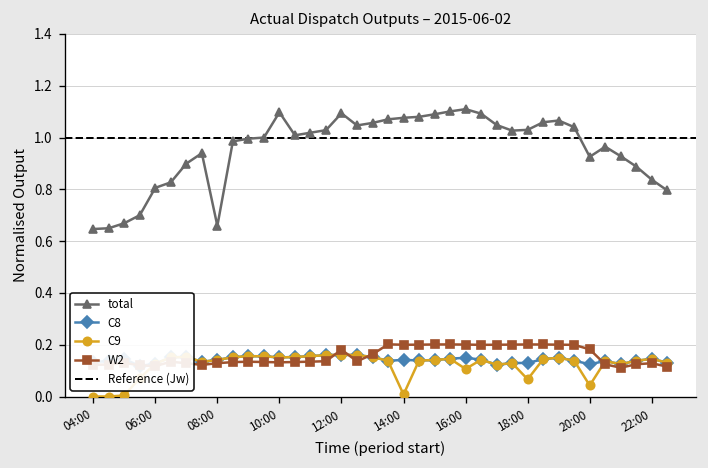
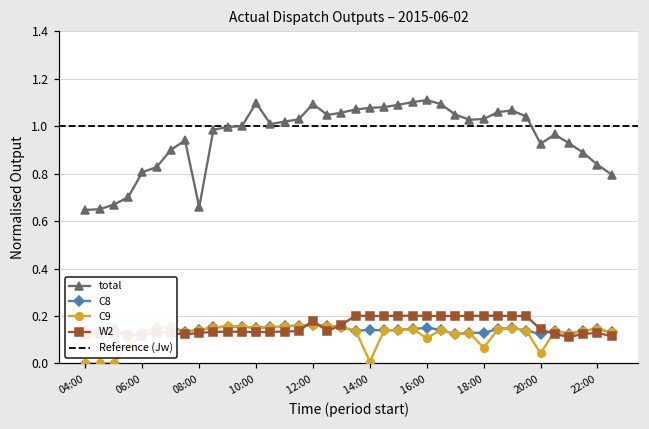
  {
    "total": {
      "04:00": 0.65,
      "06:00": 0.81,
      "08:00": 0.66,
      "10:00": 1.10,
      "12:00": 1.09,
      "14:00": 1.08,
      "16:00": 1.11,
      "18:00": 1.03,
      "20:00": 0.93,
      "22:00": 0.84
    },
    "C8": {
      "14:00": 0.14,
      "16:00": 0.15,
      "18:00": 0.13,
      "20:00": 0.12
    },
    "C9": {
      "04:00": 0.00,
      "14:00": 0.01,
      "16:00": 0.11,
      "18:00": 0.07,
      "20:00": 0.04
    },
    "W2": {
      "08:00": 0.13,
      "10:00": 0.13,
      "12:00": 0.18,
      "14:00": 0.20,
      "16:00": 0.20,
      "18:00": 0.20,
-     "20:00": 0.18,
+     "20:00": 0.14,
      "22:00": 0.13
    }
  }
